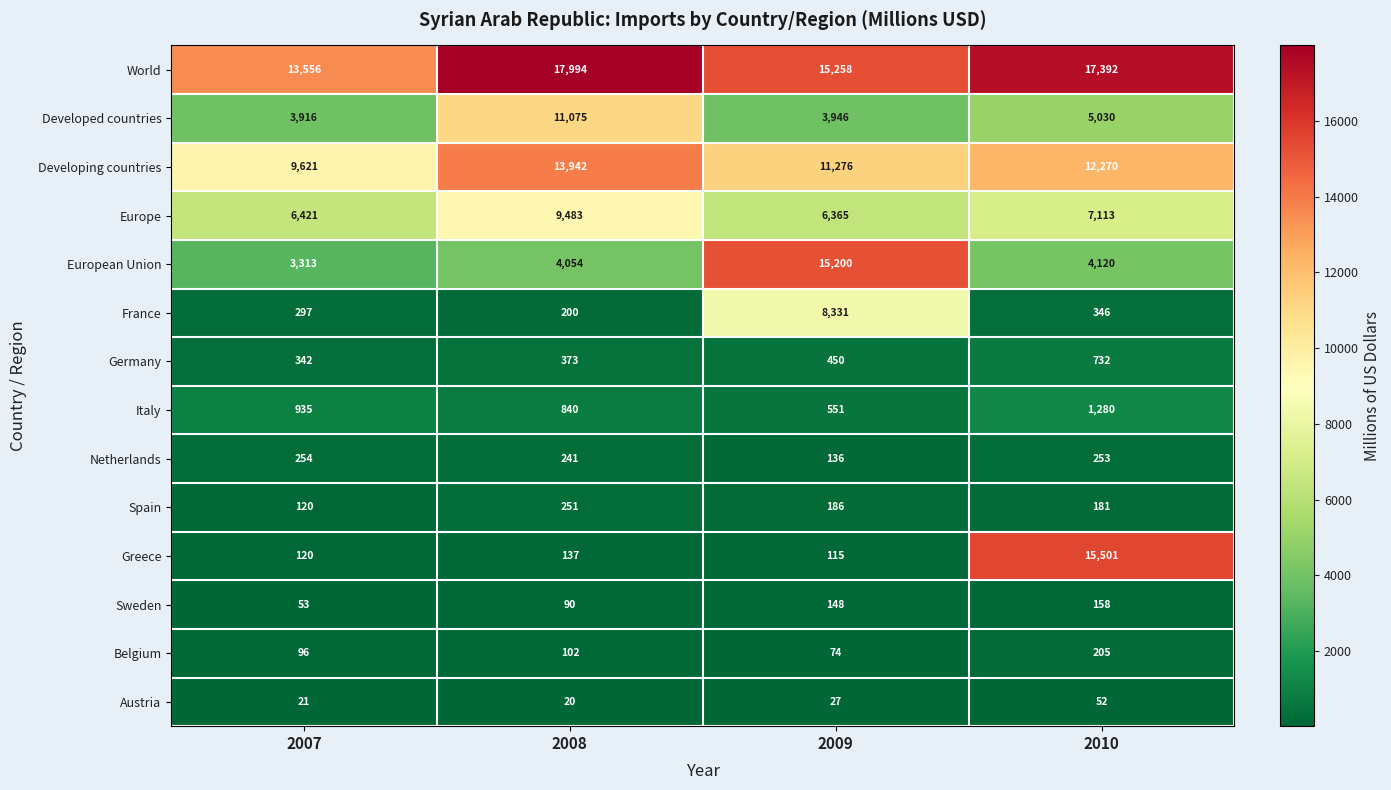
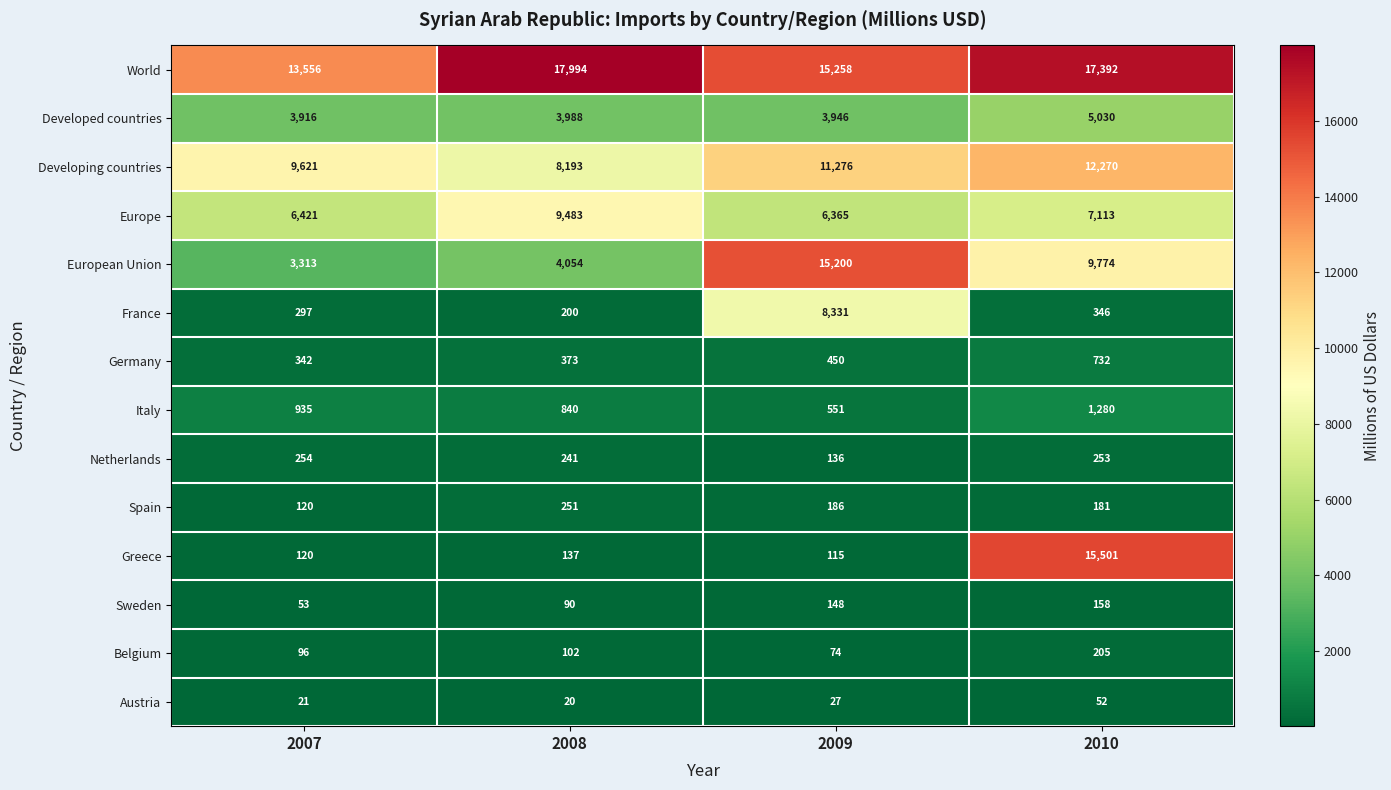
  {
    "World": {
      "2007": "13,556",
      "2008": "17,994",
      "2009": "15,258",
      "2010": "17,392"
    },
    "Developed countries": {
      "2007": "3,916",
-     "2008": "11,075",
+     "2008": "3,988",
      "2009": "3,946",
      "2010": "5,030"
    },
    "Developing countries": {
      "2007": "9,621",
-     "2008": "13,942",
+     "2008": "8,193",
      "2009": "11,276",
      "2010": "12,270"
    },
    "Europe": {
      "2007": "6,421",
      "2008": "9,483",
      "2009": "6,365",
      "2010": "7,113"
    },
    "European Union": {
      "2007": "3,313",
      "2008": "4,054",
      "2009": "15,200",
-     "2010": "4,120"
+     "2010": "9,774"
    },
    "France": {
      "2007": "297",
      "2008": "200",
      "2009": "8,331",
      "2010": "346"
    },
    "Germany": {
      "2007": "342",
      "2008": "373",
      "2009": "450",
      "2010": "732"
    },
    "Italy": {
      "2007": "935",
      "2008": "840",
      "2009": "551",
      "2010": "1,280"
    },
    "Netherlands": {
      "2007": "254",
      "2008": "241",
      "2009": "136",
      "2010": "253"
    },
    "Spain": {
      "2007": "120",
      "2008": "251",
      "2009": "186",
      "2010": "181"
    },
    "Greece": {
      "2007": "120",
      "2008": "137",
      "2009": "115",
      "2010": "15,501"
    },
    "Sweden": {
      "2007": "53",
      "2008": "90",
      "2009": "148",
      "2010": "158"
    },
    "Belgium": {
      "2007": "96",
      "2008": "102",
      "2009": "74",
      "2010": "205"
    },
    "Austria": {
      "2007": "21",
      "2008": "20",
      "2009": "27",
      "2010": "52"
    }
  }
